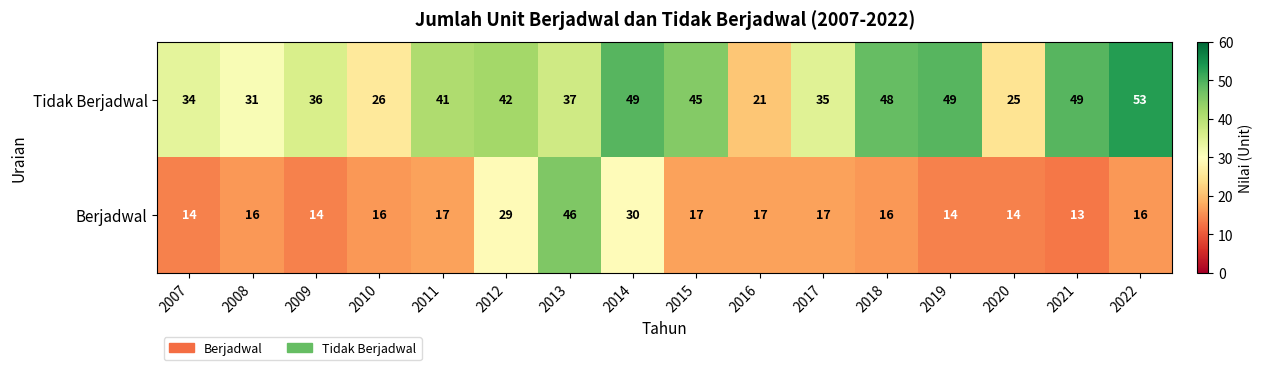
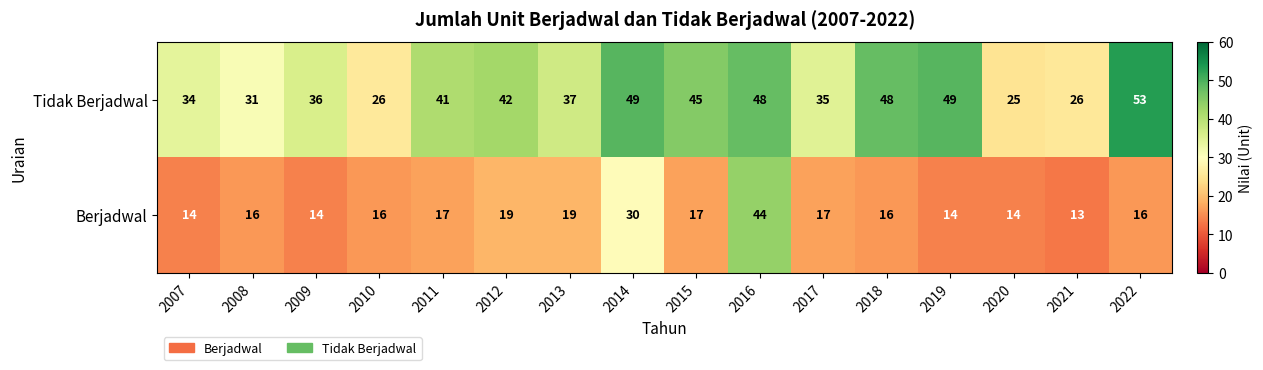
  {
    "Tidak Berjadwal": {
      "2007": 34,
      "2008": 31,
      "2009": 36,
      "2010": 26,
      "2011": 41,
      "2012": 42,
      "2013": 37,
      "2014": 49,
      "2015": 45,
-     "2016": 21,
+     "2016": 48,
      "2017": 35,
      "2018": 48,
      "2019": 49,
      "2020": 25,
-     "2021": 49,
+     "2021": 26,
      "2022": 53
    },
    "Berjadwal": {
      "2007": 14,
      "2008": 16,
      "2009": 14,
      "2010": 16,
      "2011": 17,
-     "2012": 29,
-     "2013": 46,
+     "2012": 19,
+     "2013": 19,
      "2014": 30,
      "2015": 17,
-     "2016": 17,
+     "2016": 44,
      "2017": 17,
      "2018": 16,
      "2019": 14,
      "2020": 14,
      "2021": 13,
      "2022": 16
    }
  }
